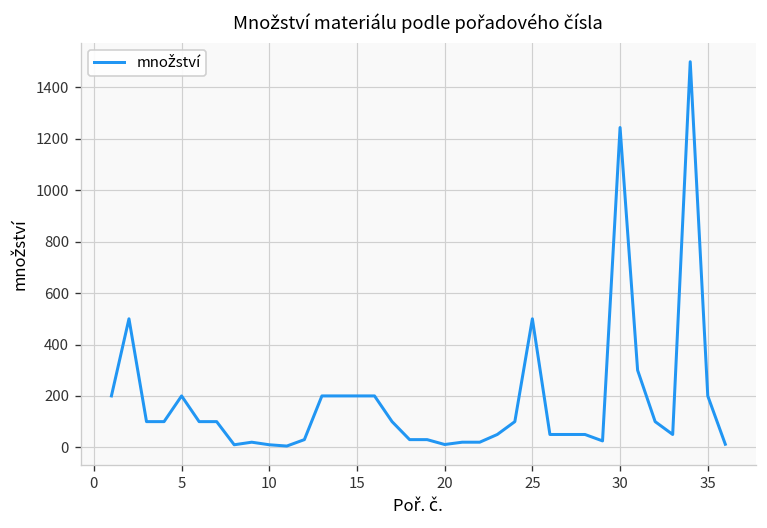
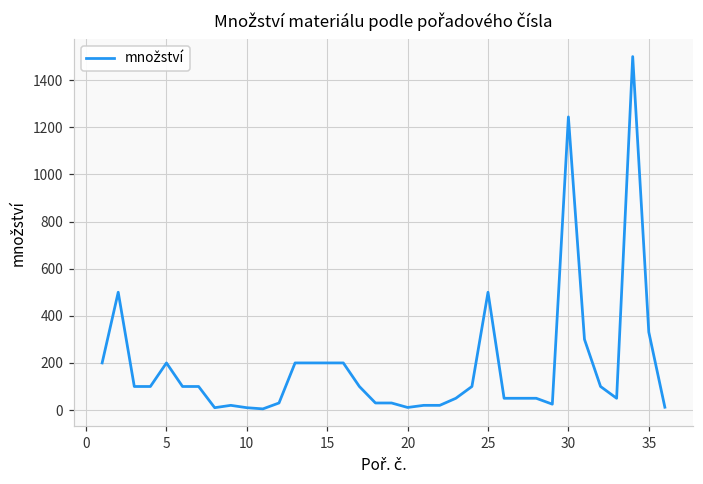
  {
    "5": 200,
    "10": 10,
    "15": 200,
    "20": 10,
    "25": 500,
    "30": 1240,
-   "35": 200
+   "35": 330
  }
